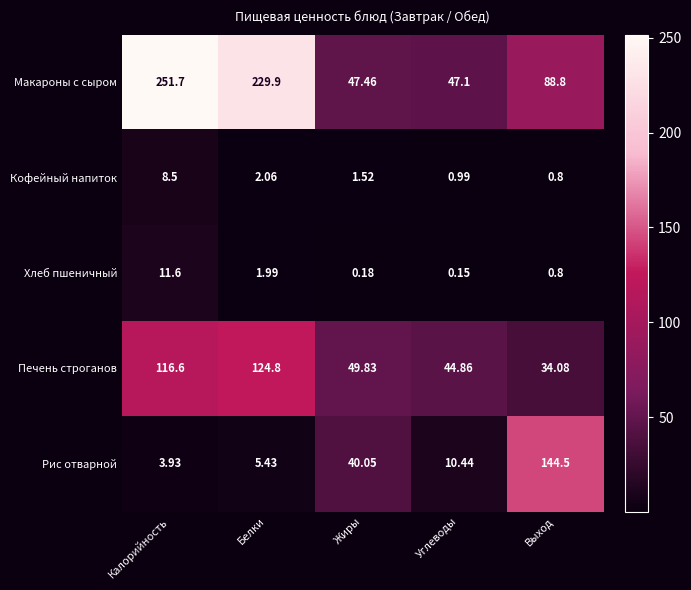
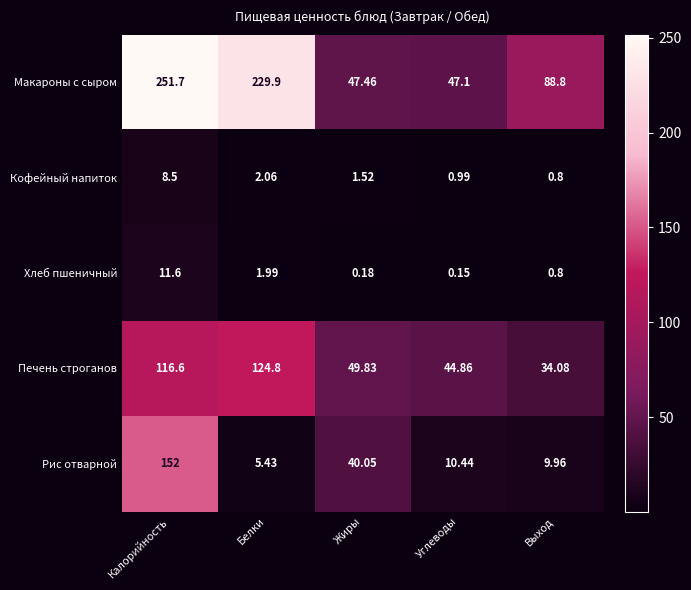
  {
    "Макароны с сыром": {
      "Калорийность": 251.7,
      "Белки": 229.9,
      "Жиры": 47.46,
      "Углеводы": 47.1,
      "Выход": 88.8
    },
    "Кофейный напиток": {
      "Калорийность": 8.5,
      "Белки": 2.06,
      "Жиры": 1.52,
      "Углеводы": 0.99,
      "Выход": 0.8
    },
    "Хлеб пшеничный": {
      "Калорийность": 11.6,
      "Белки": 1.99,
      "Жиры": 0.18,
      "Углеводы": 0.15,
      "Выход": 0.8
    },
    "Печень строганов": {
      "Калорийность": 116.6,
      "Белки": 124.8,
      "Жиры": 49.83,
      "Углеводы": 44.86,
      "Выход": 34.08
    },
    "Рис отварной": {
-     "Калорийность": 3.93,
+     "Калорийность": 152,
      "Белки": 5.43,
      "Жиры": 40.05,
      "Углеводы": 10.44,
-     "Выход": 144.5
+     "Выход": 9.96
    }
  }
